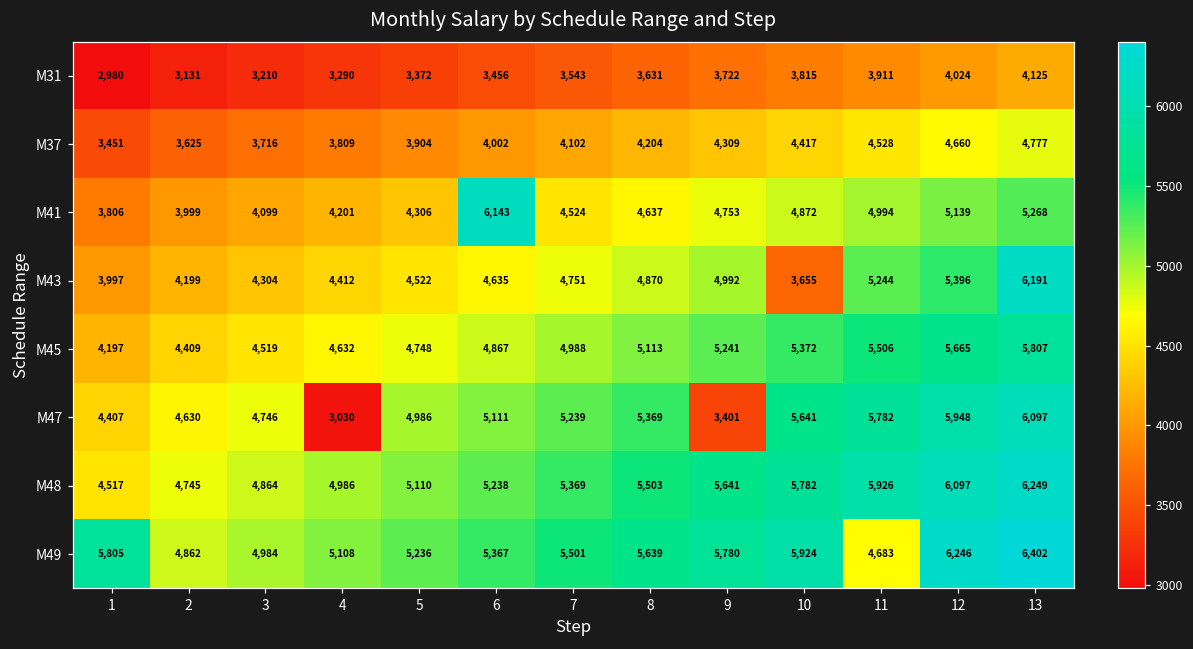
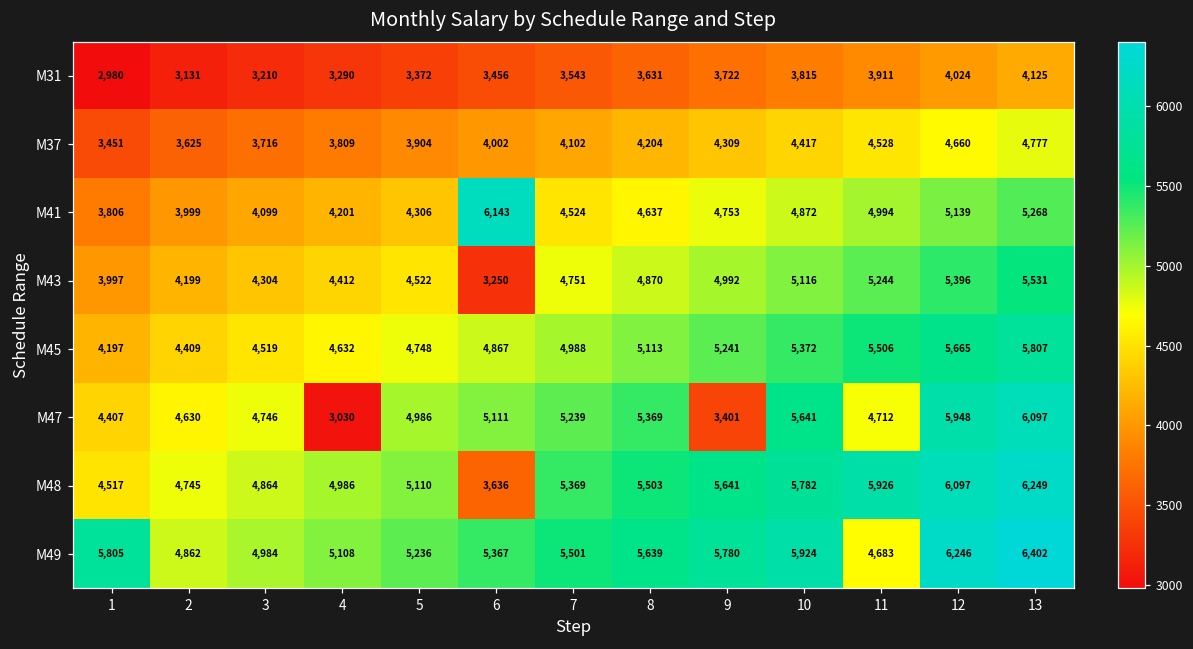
  {
    "M31": {
      "1": "2,980",
      "2": "3,131",
      "3": "3,210",
      "4": "3,290",
      "5": "3,372",
      "6": "3,456",
      "7": "3,543",
      "8": "3,631",
      "9": "3,722",
      "10": "3,815",
      "11": "3,911",
      "12": "4,024",
      "13": "4,125"
    },
    "M37": {
      "1": "3,451",
      "2": "3,625",
      "3": "3,716",
      "4": "3,809",
      "5": "3,904",
      "6": "4,002",
      "7": "4,102",
      "8": "4,204",
      "9": "4,309",
      "10": "4,417",
      "11": "4,528",
      "12": "4,660",
      "13": "4,777"
    },
    "M41": {
      "1": "3,806",
      "2": "3,999",
      "3": "4,099",
      "4": "4,201",
      "5": "4,306",
      "6": "6,143",
      "7": "4,524",
      "8": "4,637",
      "9": "4,753",
      "10": "4,872",
      "11": "4,994",
      "12": "5,139",
      "13": "5,268"
    },
    "M43": {
      "1": "3,997",
      "2": "4,199",
      "3": "4,304",
      "4": "4,412",
      "5": "4,522",
-     "6": "4,635",
+     "6": "3,250",
      "7": "4,751",
      "8": "4,870",
      "9": "4,992",
-     "10": "3,655",
+     "10": "5,116",
      "11": "5,244",
      "12": "5,396",
-     "13": "6,191"
+     "13": "5,531"
    },
    "M45": {
      "1": "4,197",
      "2": "4,409",
      "3": "4,519",
      "4": "4,632",
      "5": "4,748",
      "6": "4,867",
      "7": "4,988",
      "8": "5,113",
      "9": "5,241",
      "10": "5,372",
      "11": "5,506",
      "12": "5,665",
      "13": "5,807"
    },
    "M47": {
      "1": "4,407",
      "2": "4,630",
      "3": "4,746",
      "4": "3,030",
      "5": "4,986",
      "6": "5,111",
      "7": "5,239",
      "8": "5,369",
      "9": "3,401",
      "10": "5,641",
-     "11": "5,782",
+     "11": "4,712",
      "12": "5,948",
      "13": "6,097"
    },
    "M48": {
      "1": "4,517",
      "2": "4,745",
      "3": "4,864",
      "4": "4,986",
      "5": "5,110",
-     "6": "5,238",
+     "6": "3,636",
      "7": "5,369",
      "8": "5,503",
      "9": "5,641",
      "10": "5,782",
      "11": "5,926",
      "12": "6,097",
      "13": "6,249"
    },
    "M49": {
      "1": "5,805",
      "2": "4,862",
      "3": "4,984",
      "4": "5,108",
      "5": "5,236",
      "6": "5,367",
      "7": "5,501",
      "8": "5,639",
      "9": "5,780",
      "10": "5,924",
      "11": "4,683",
      "12": "6,246",
      "13": "6,402"
    }
  }
